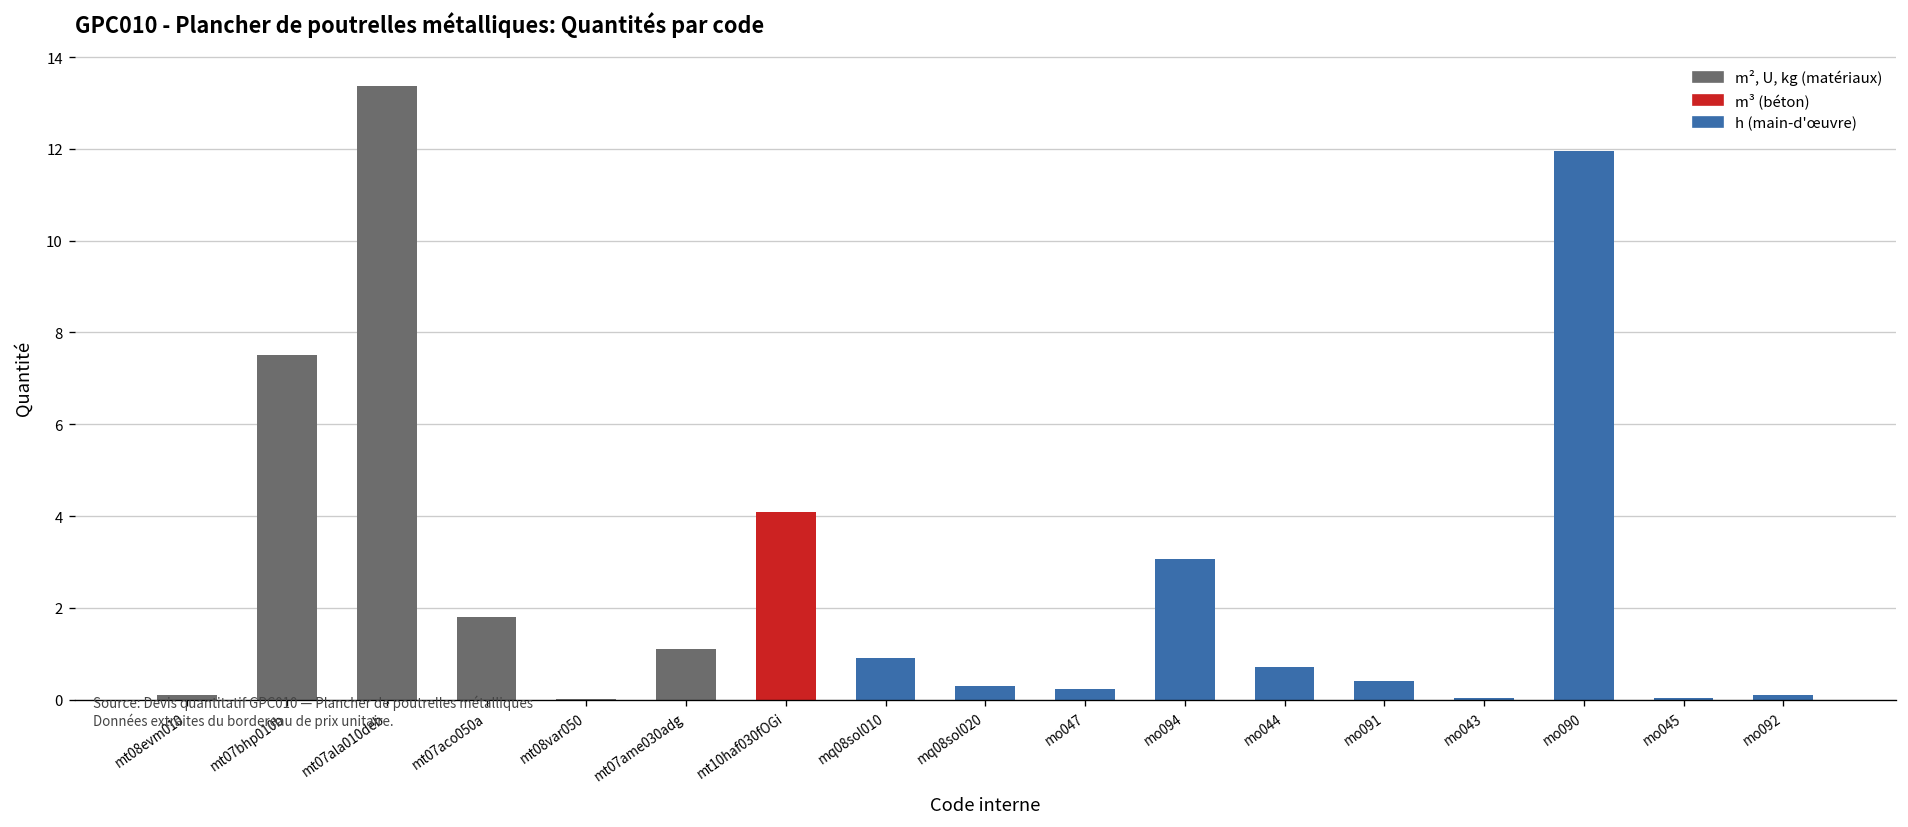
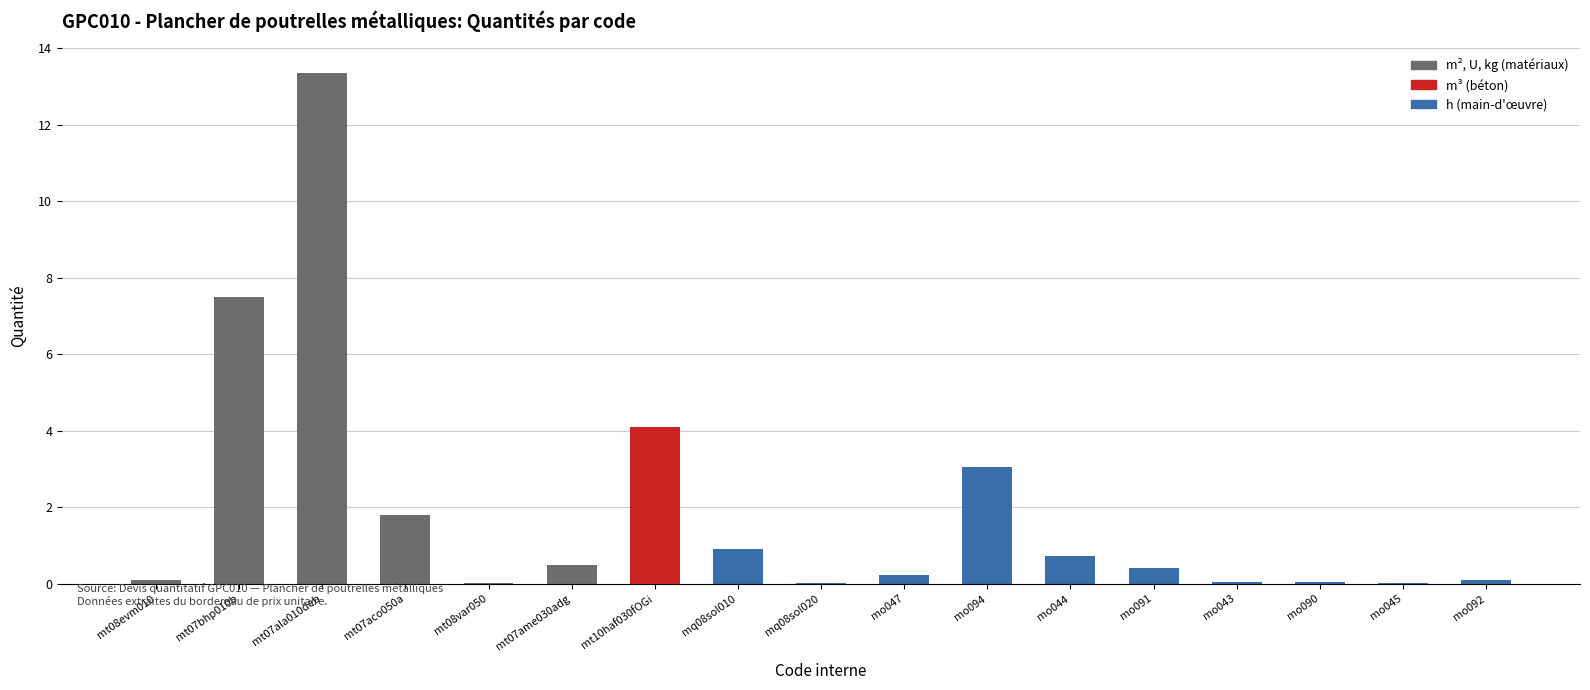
  {
    "mt08evm010": 0.1,
    "mt07bhp010b": 7.5,
    "mt07ala010deb": 13.4,
    "mt07aco050a": 1.8,
-   "mt07ame030adg": 1.1,
+   "mt07ame030adg": 0.5,
    "mt10haf030fOGi": 4.1,
    "mq08sol010": 0.9,
-   "mq08sol020": 0.3,
+   "mq08sol020": 0.0,
    "mo047": 0.2,
    "mo094": 3.1,
    "mo044": 0.7,
    "mo091": 0.4,
-   "mo090": 12.0,
+   "mo090": 0.0,
    "mo092": 0.1
  }
